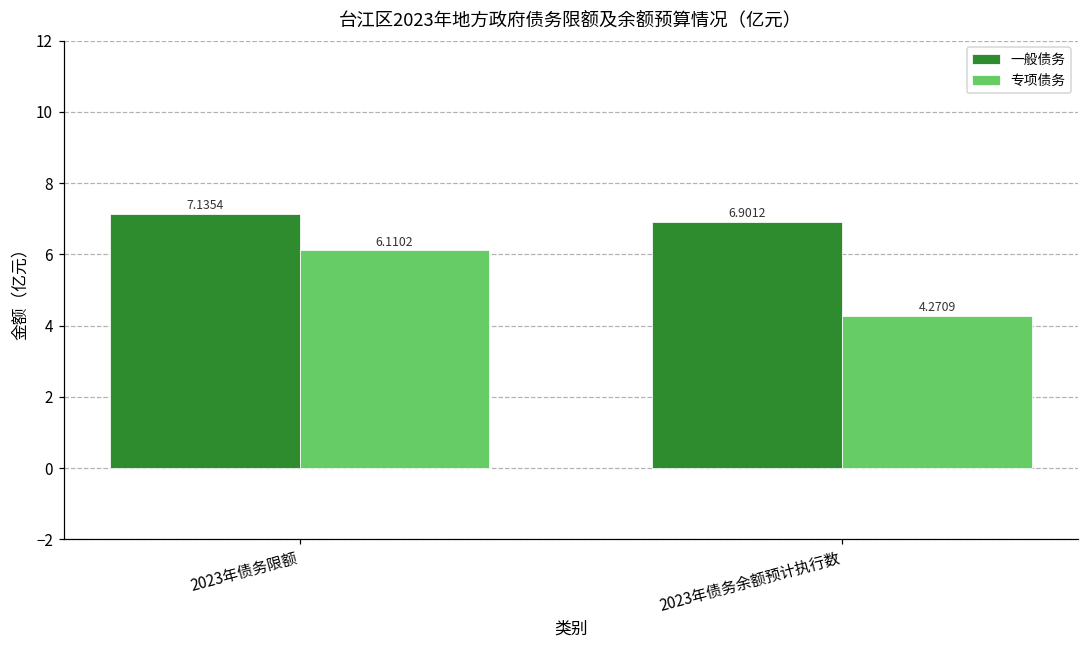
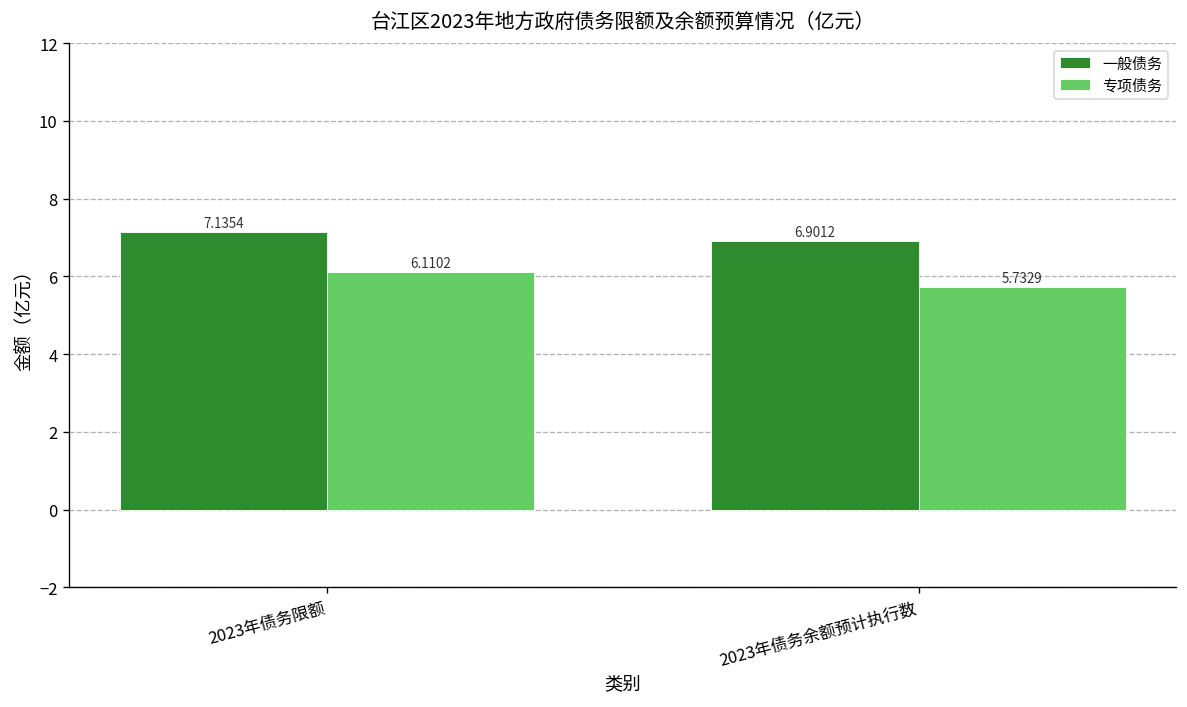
  {
    "一般债务": {
      "2023年债务限额": 7.1354,
      "2023年债务余额预计执行数": 6.9012
    },
    "专项债务": {
      "2023年债务限额": 6.1102,
-     "2023年债务余额预计执行数": 4.2709
+     "2023年债务余额预计执行数": 5.7329
    }
  }
